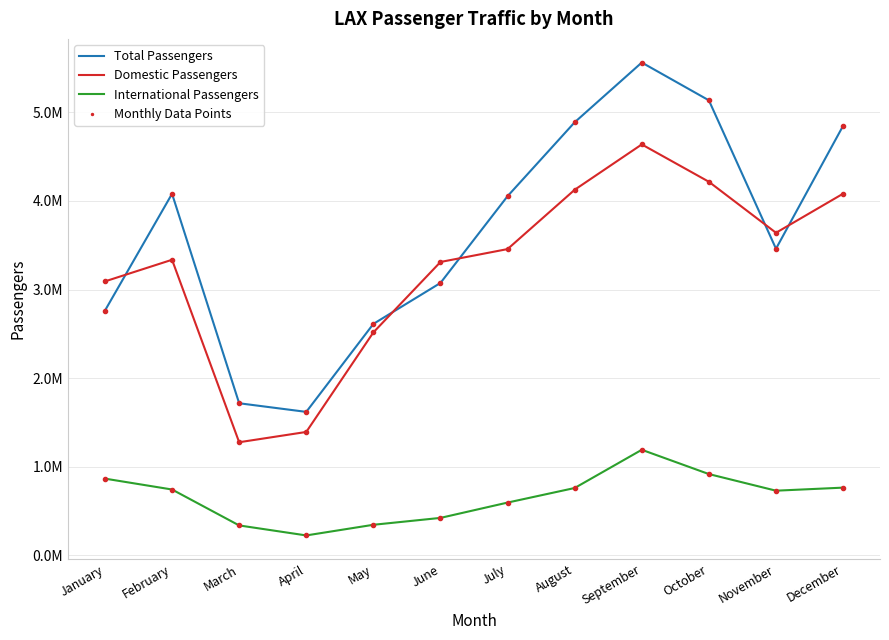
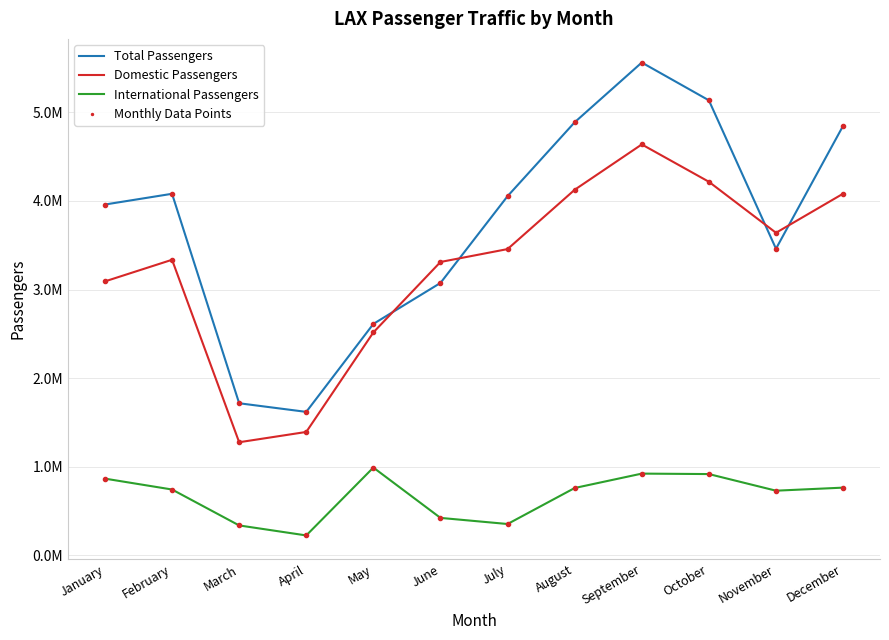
  {
    "Total Passengers": {
-     "January": 2800000,
+     "January": 4000000,
      "February": 4100000,
      "March": 1700000,
      "April": 1600000,
      "May": 2600000,
      "June": 3100000,
      "July": 4100000,
      "August": 4900000,
      "September": 5600000,
      "October": 5100000,
      "November": 3500000,
      "December": 4800000
    },
    "Domestic Passengers": {
      "January": 3100000,
      "February": 3300000,
      "March": 1300000,
      "April": 1400000,
      "May": 2500000,
      "June": 3300000,
      "July": 3500000,
      "August": 4100000,
      "September": 4600000,
      "October": 4200000,
      "November": 3600000,
      "December": 4100000
    },
    "International Passengers": {
      "January": 900000,
      "February": 700000,
      "March": 300000,
      "April": 200000,
-     "May": 300000,
+     "May": 1000000,
      "June": 400000,
-     "July": 600000,
+     "July": 400000,
      "August": 800000,
-     "September": 1200000,
+     "September": 900000,
      "October": 900000,
      "November": 700000,
      "December": 800000
    }
  }
